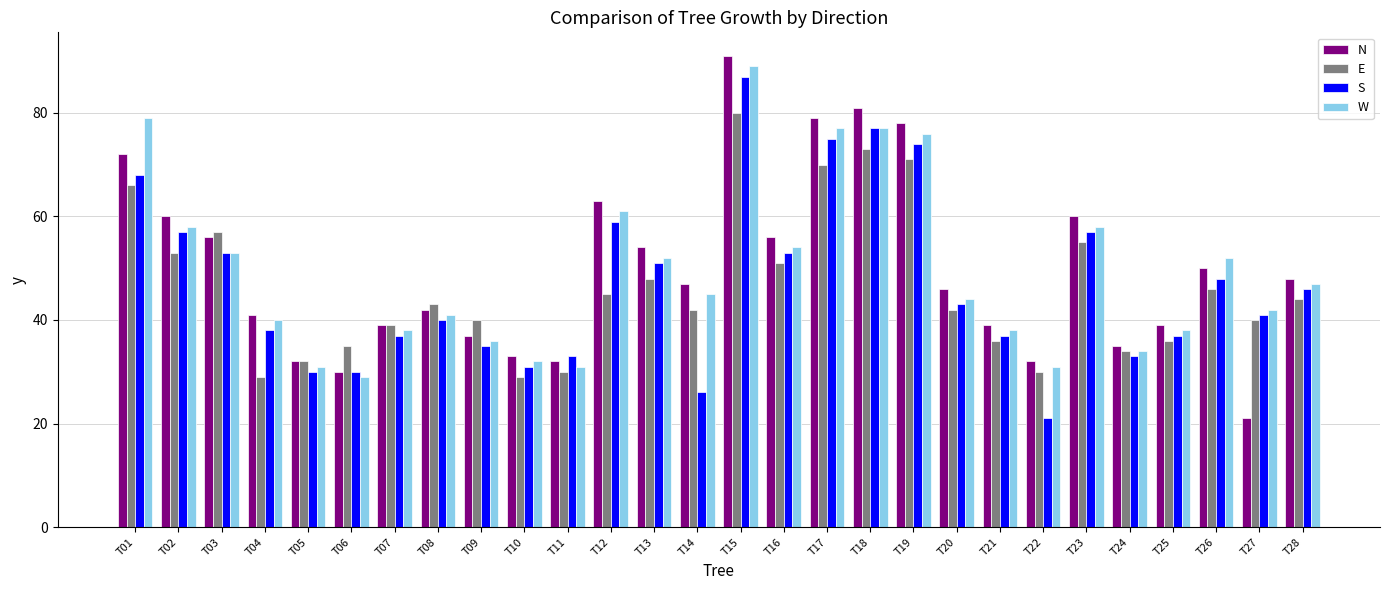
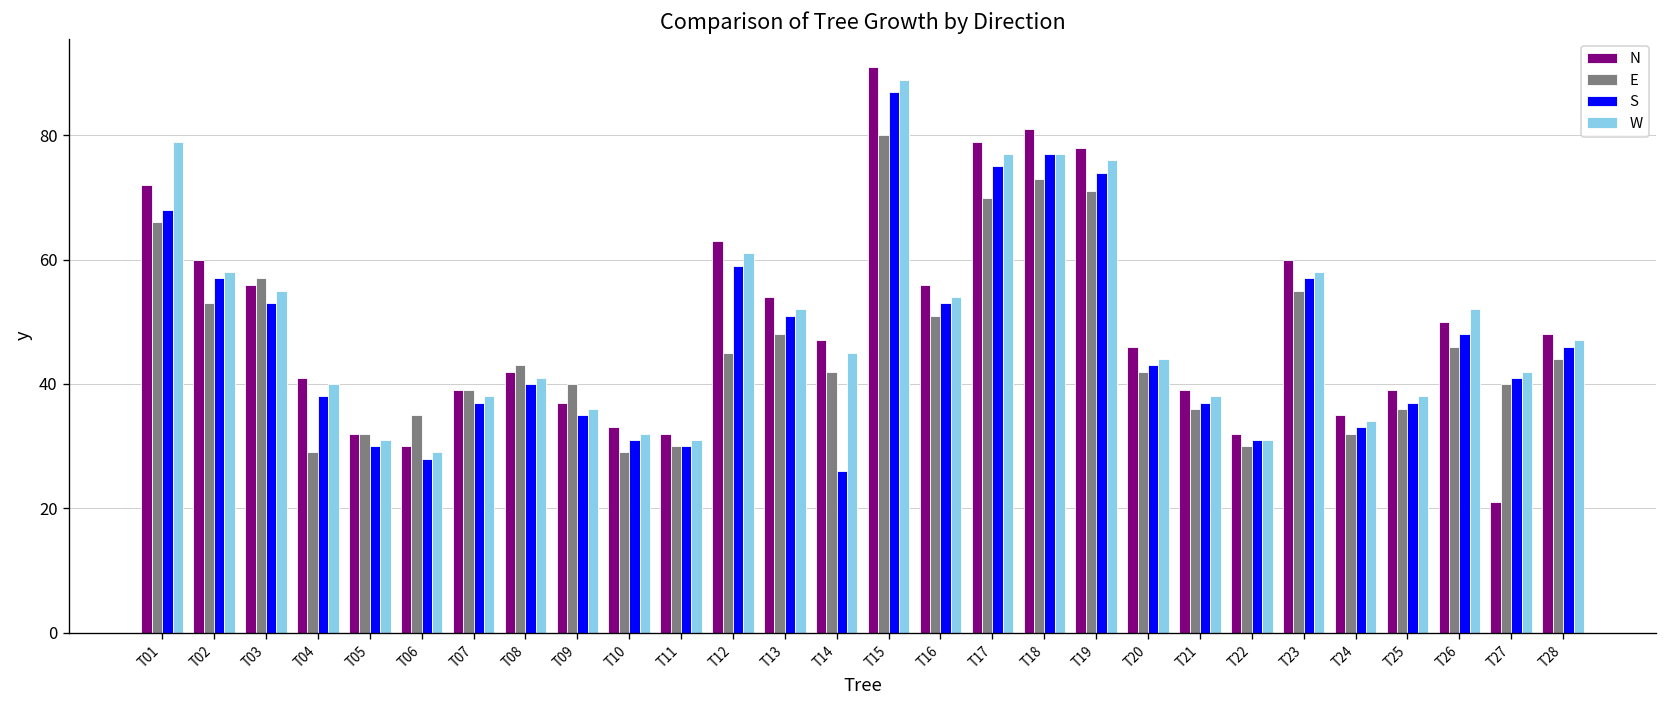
  {
    "N": {
      "T01": 72,
      "T02": 60,
      "T03": 56,
      "T04": 41,
      "T05": 32,
      "T06": 30,
      "T07": 39,
      "T08": 42,
      "T09": 37,
      "T10": 33,
      "T11": 32,
      "T12": 63,
      "T13": 54,
      "T14": 47,
      "T15": 91,
      "T16": 56,
      "T17": 79,
      "T18": 81,
      "T19": 78,
      "T20": 46,
      "T21": 39,
      "T22": 32,
      "T23": 60,
      "T24": 35,
      "T25": 39,
      "T26": 50,
      "T27": 21,
      "T28": 48
    },
    "E": {
      "T01": 66,
      "T02": 53,
      "T03": 57,
      "T04": 29,
      "T05": 32,
      "T06": 35,
      "T07": 39,
      "T08": 43,
      "T09": 40,
      "T10": 29,
      "T11": 30,
      "T12": 45,
      "T13": 48,
      "T14": 42,
      "T15": 80,
      "T16": 51,
      "T17": 70,
      "T18": 73,
      "T19": 71,
      "T20": 42,
      "T21": 36,
      "T22": 30,
      "T23": 55,
-     "T24": 34,
+     "T24": 32,
      "T25": 36,
      "T26": 46,
      "T27": 40,
      "T28": 44
    },
    "S": {
      "T01": 68,
      "T02": 57,
      "T03": 53,
      "T04": 38,
      "T05": 30,
-     "T06": 30,
+     "T06": 28,
      "T07": 37,
      "T08": 40,
      "T09": 35,
      "T10": 31,
-     "T11": 33,
+     "T11": 30,
      "T12": 59,
      "T13": 51,
      "T14": 26,
      "T15": 87,
      "T16": 53,
      "T17": 75,
      "T18": 77,
      "T19": 74,
      "T20": 43,
      "T21": 37,
-     "T22": 21,
+     "T22": 31,
      "T23": 57,
      "T24": 33,
      "T25": 37,
      "T26": 48,
      "T27": 41,
      "T28": 46
    },
    "W": {
      "T01": 79,
      "T02": 58,
-     "T03": 53,
+     "T03": 55,
      "T04": 40,
      "T05": 31,
      "T06": 29,
      "T07": 38,
      "T08": 41,
      "T09": 36,
      "T10": 32,
      "T11": 31,
      "T12": 61,
      "T13": 52,
      "T14": 45,
      "T15": 89,
      "T16": 54,
      "T17": 77,
      "T18": 77,
      "T19": 76,
      "T20": 44,
      "T21": 38,
      "T22": 31,
      "T23": 58,
      "T24": 34,
      "T25": 38,
      "T26": 52,
      "T27": 42,
      "T28": 47
    }
  }
